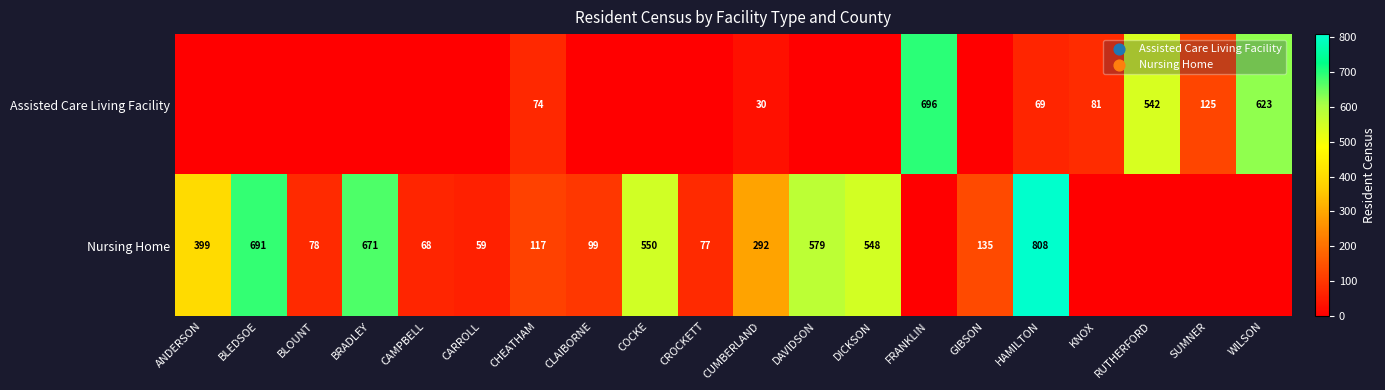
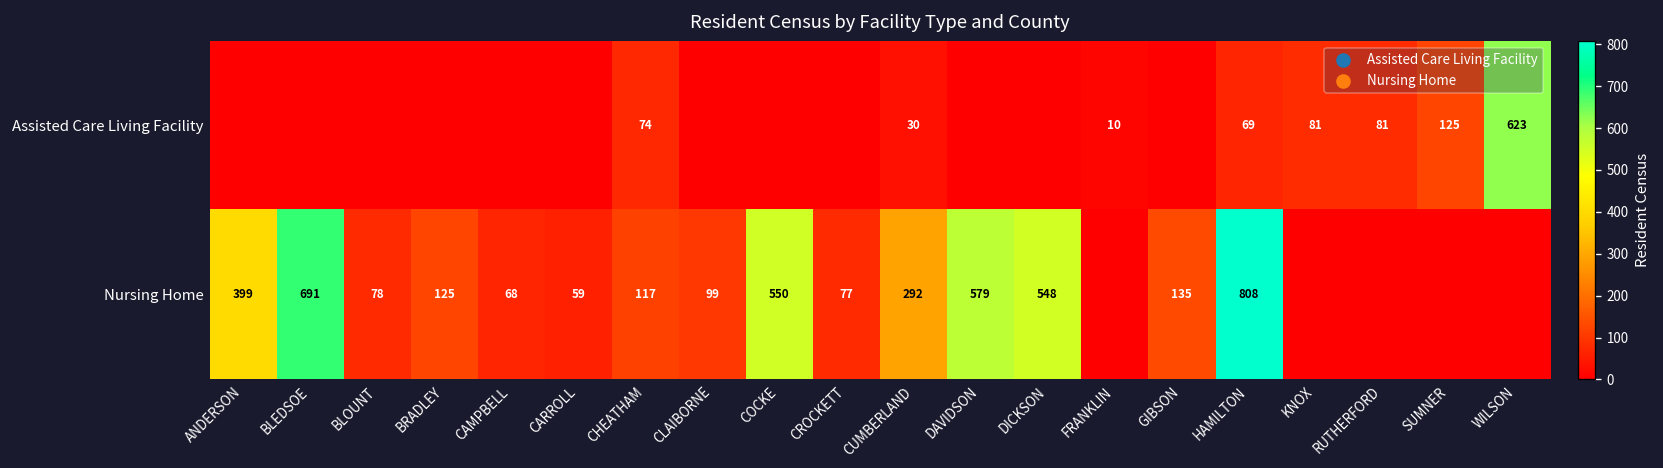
  {
    "Assisted Care Living Facility": {
      "CHEATHAM": 74,
      "CUMBERLAND": 30,
-     "FRANKLIN": 696,
+     "FRANKLIN": 10,
      "HAMILTON": 69,
      "KNOX": 81,
-     "RUTHERFORD": 542,
+     "RUTHERFORD": 81,
      "SUMNER": 125,
      "WILSON": 623
    },
    "Nursing Home": {
      "ANDERSON": 399,
      "BLEDSOE": 691,
      "BLOUNT": 78,
-     "BRADLEY": 671,
+     "BRADLEY": 125,
      "CAMPBELL": 68,
      "CARROLL": 59,
      "CHEATHAM": 117,
      "CLAIBORNE": 99,
      "COCKE": 550,
      "CROCKETT": 77,
      "CUMBERLAND": 292,
      "DAVIDSON": 579,
      "DICKSON": 548,
      "GIBSON": 135,
      "HAMILTON": 808
    }
  }
